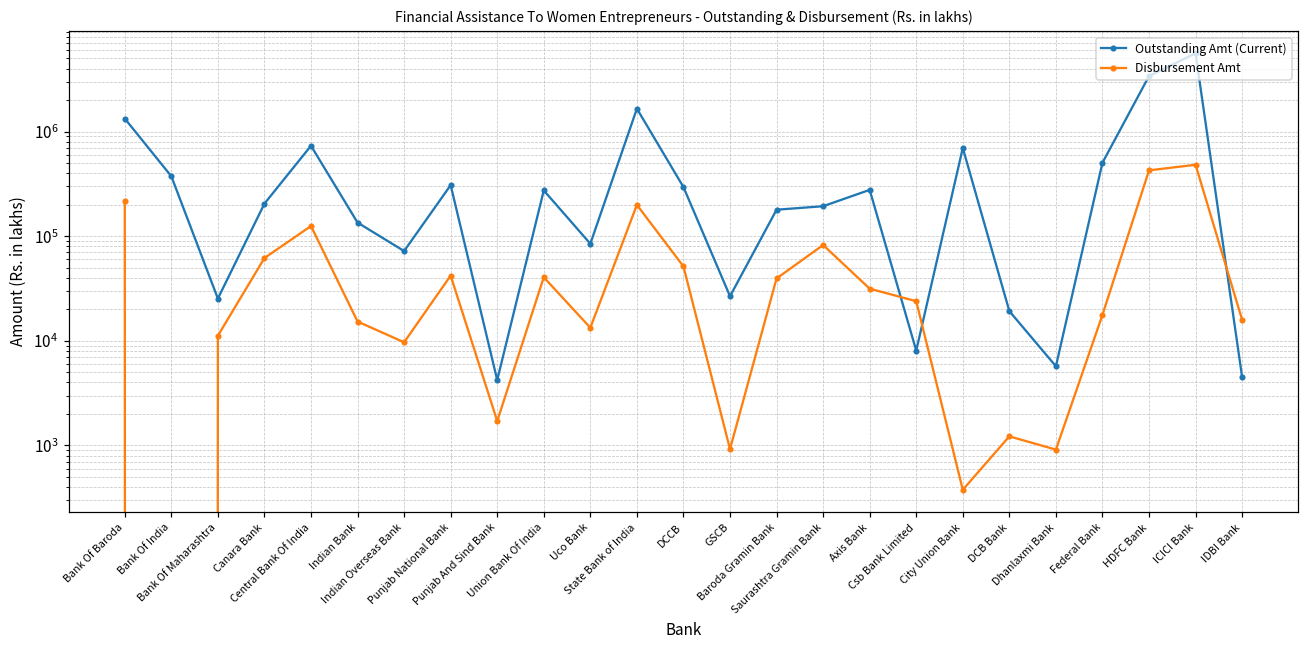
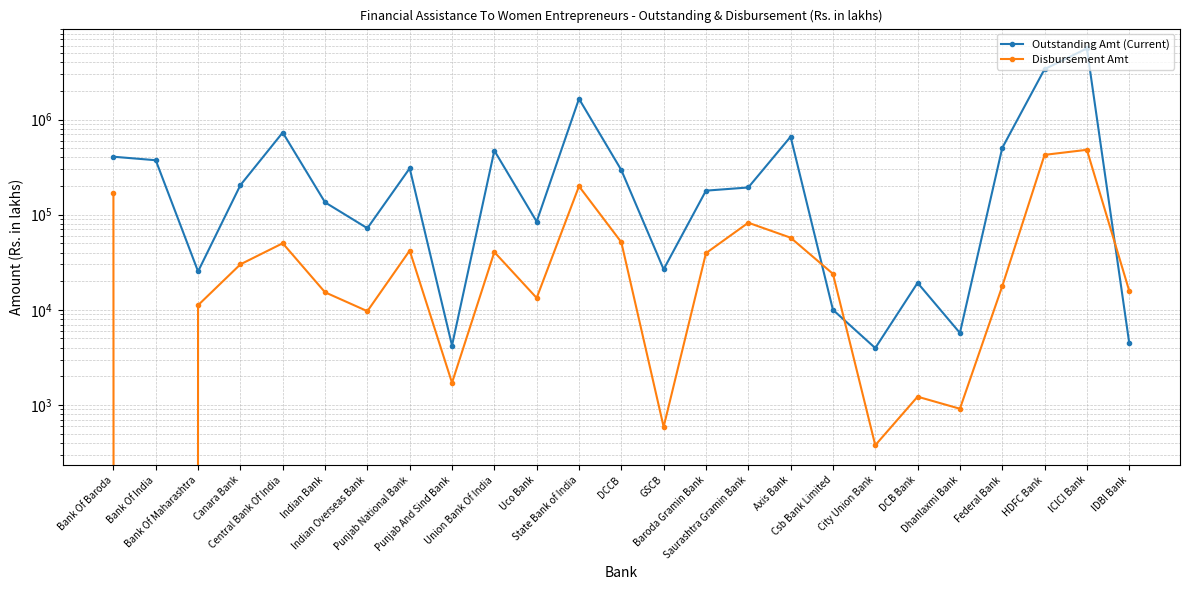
  {
    "Outstanding Amt (Current)": {
-     "Bank Of Baroda": 1300000,
+     "Bank Of Baroda": 410000,
      "Bank Of India": 370000,
      "Bank Of Maharashtra": 25000,
      "Canara Bank": 200000,
      "Central Bank Of India": 700000,
      "Indian Bank": 130000,
      "Indian Overseas Bank": 70000,
      "Punjab National Bank": 310000,
      "Punjab And Sind Bank": 4000,
-     "Union Bank Of India": 270000,
+     "Union Bank Of India": 500000,
      "Uco Bank": 80000,
      "State Bank of India": 1700000,
      "DCCB": 290000,
      "GSCB": 27000,
      "Baroda Gramin Bank": 180000,
      "Saurashtra Gramin Bank": 190000,
-     "Axis Bank": 280000,
-     "Csb Bank Limited": 8000,
-     "City Union Bank": 700000,
+     "Axis Bank": 700000,
+     "Csb Bank Limited": 10000,
+     "City Union Bank": 4000,
      "DCB Bank": 19000,
      "Dhanlaxmi Bank": 6000,
      "Federal Bank": 500000,
      "IDBI Bank": 4000
    },
    "Disbursement Amt": {
-     "Bank Of Baroda": 220000,
+     "Bank Of Baroda": 170000,
      "Bank Of Maharashtra": 11000,
-     "Canara Bank": 60000,
-     "Central Bank Of India": 130000,
+     "Canara Bank": 30000,
+     "Central Bank Of India": 50000,
      "Indian Bank": 15000,
      "Indian Overseas Bank": 10000,
      "Punjab National Bank": 40000,
      "Punjab And Sind Bank": 1700,
      "Union Bank Of India": 41000,
      "Uco Bank": 13000,
      "State Bank of India": 200000,
      "DCCB": 50000,
-     "GSCB": 900,
+     "GSCB": 600,
      "Baroda Gramin Bank": 39000,
      "Saurashtra Gramin Bank": 80000,
-     "Axis Bank": 32000,
+     "Axis Bank": 60000,
      "Csb Bank Limited": 24000,
      "City Union Bank": 380,
      "DCB Bank": 1200,
      "Dhanlaxmi Bank": 900,
      "Federal Bank": 18000,
      "HDFC Bank": 400000,
      "ICICI Bank": 500000,
      "IDBI Bank": 16000
    }
  }
